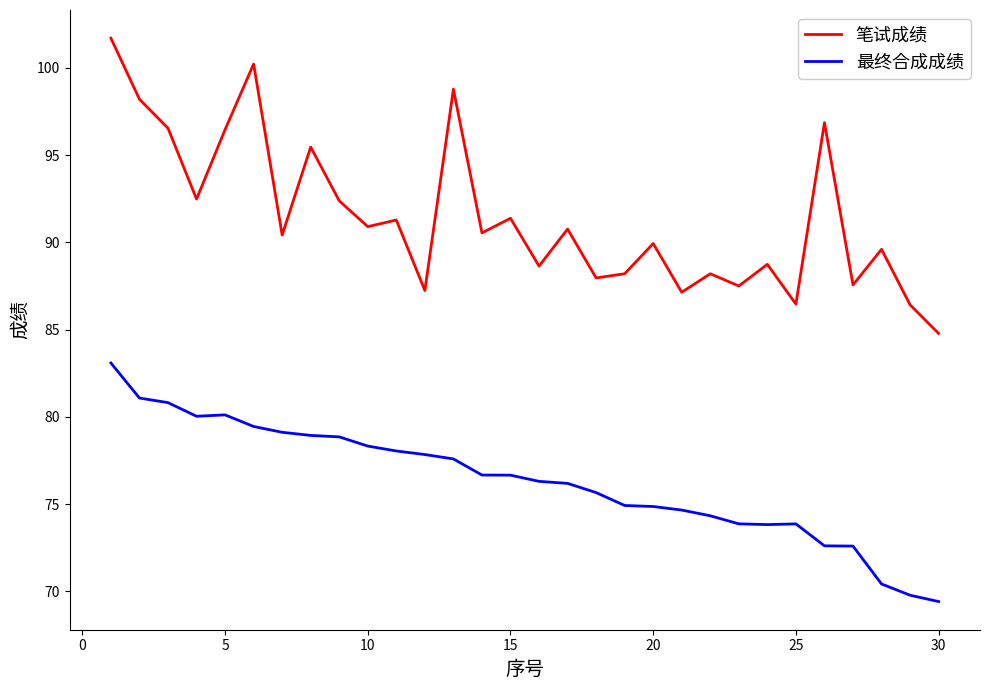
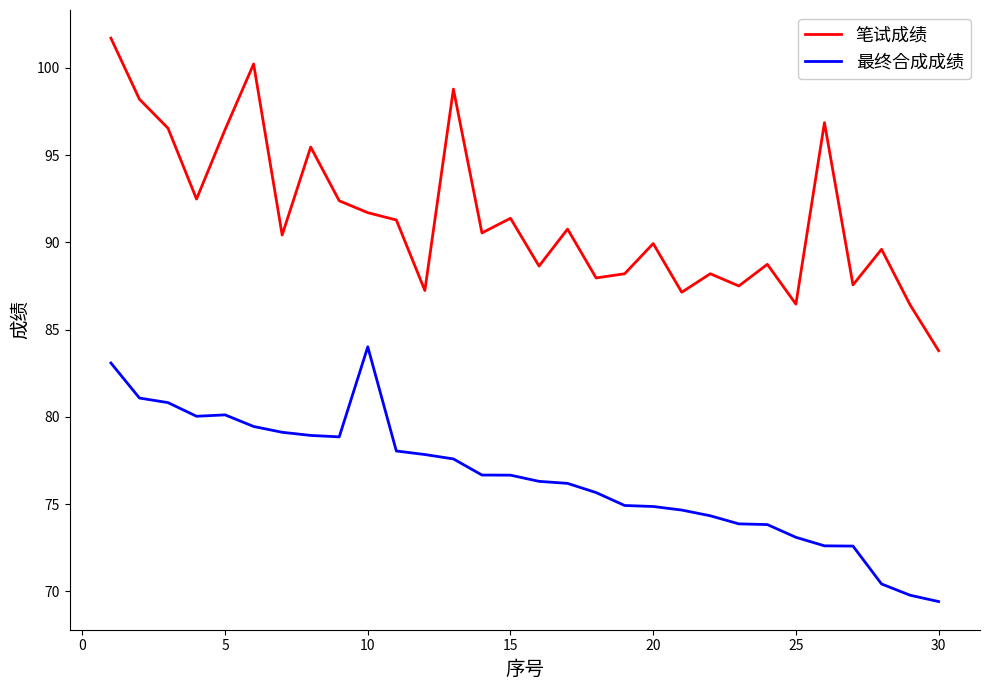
  {
    "笔试成绩": {
      "5": 96.5,
-     "10": 90.9,
+     "10": 91.7,
      "15": 91.4,
      "20": 89.9,
      "25": 86.5,
-     "30": 84.8
+     "30": 83.8
    },
    "最终合成成绩": {
      "5": 80.1,
-     "10": 78.3,
+     "10": 84.0,
      "15": 76.7,
      "20": 74.9,
-     "25": 73.9,
+     "25": 73.1,
      "30": 69.4
    }
  }
